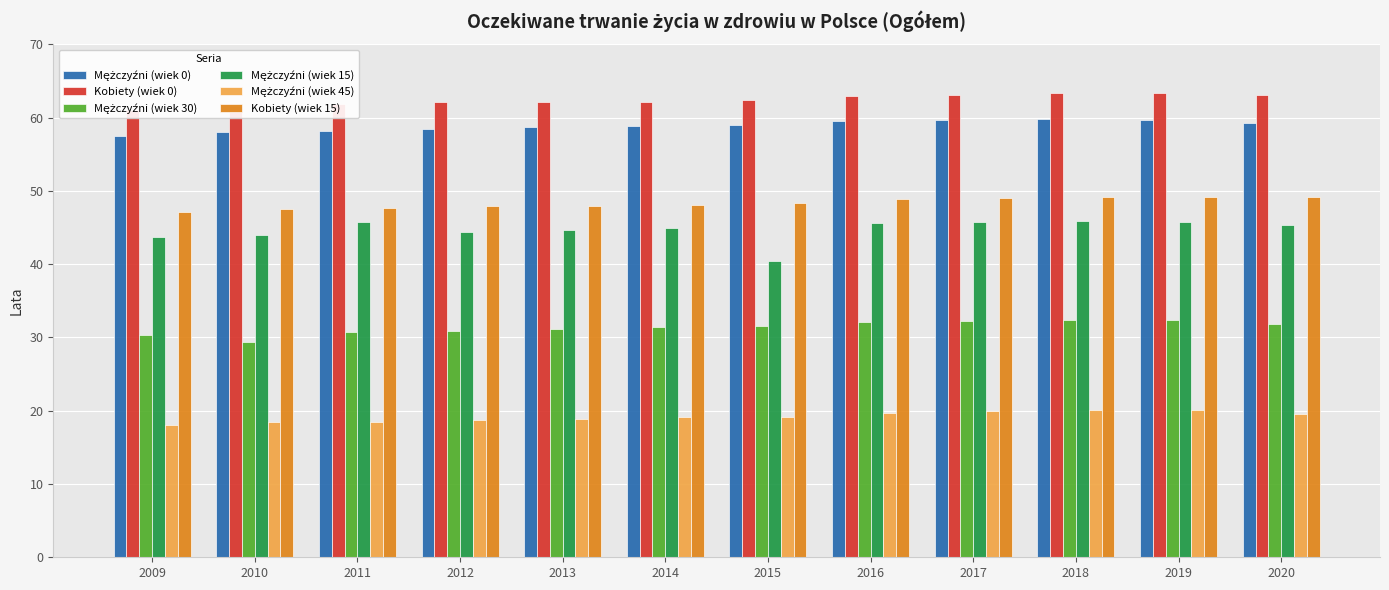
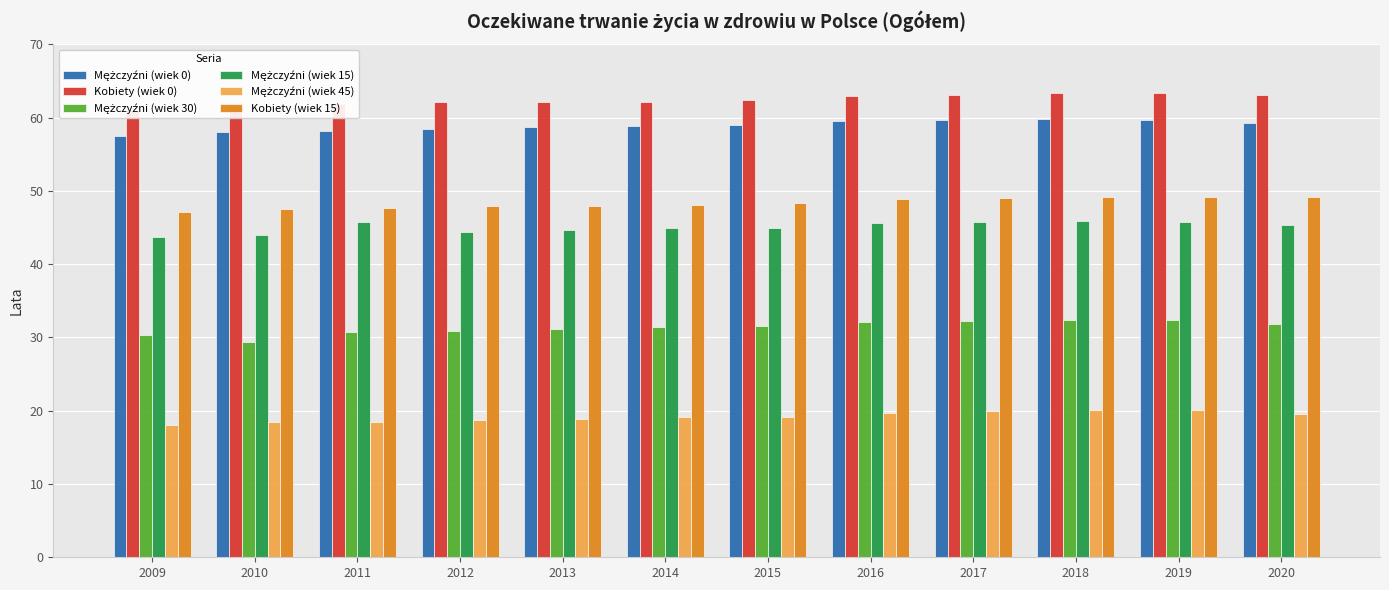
  {
    "Mężczyźni (wiek 0)": {
      "2009": 58,
      "2010": 58,
      "2011": 58,
      "2012": 59,
      "2013": 59,
      "2014": 59,
      "2015": 59,
      "2016": 60,
      "2017": 60,
      "2018": 60,
      "2019": 60,
      "2020": 59
    },
    "Kobiety (wiek 0)": {
      "2012": 62,
      "2013": 62,
      "2014": 62,
      "2015": 62,
      "2016": 63,
      "2017": 63,
      "2018": 63,
      "2019": 63,
      "2020": 63
    },
    "Mężczyźni (wiek 30)": {
      "2009": 30,
      "2010": 29,
      "2011": 31,
      "2012": 31,
      "2013": 31,
      "2014": 31,
      "2015": 32,
      "2016": 32,
      "2017": 32,
      "2018": 32,
      "2019": 32,
      "2020": 32
    },
    "Mężczyźni (wiek 15)": {
      "2009": 44,
      "2010": 44,
      "2011": 46,
      "2012": 44,
      "2013": 45,
      "2014": 45,
-     "2015": 40,
+     "2015": 45,
      "2016": 46,
      "2017": 46,
      "2018": 46,
      "2019": 46,
      "2020": 45
    }
  }
